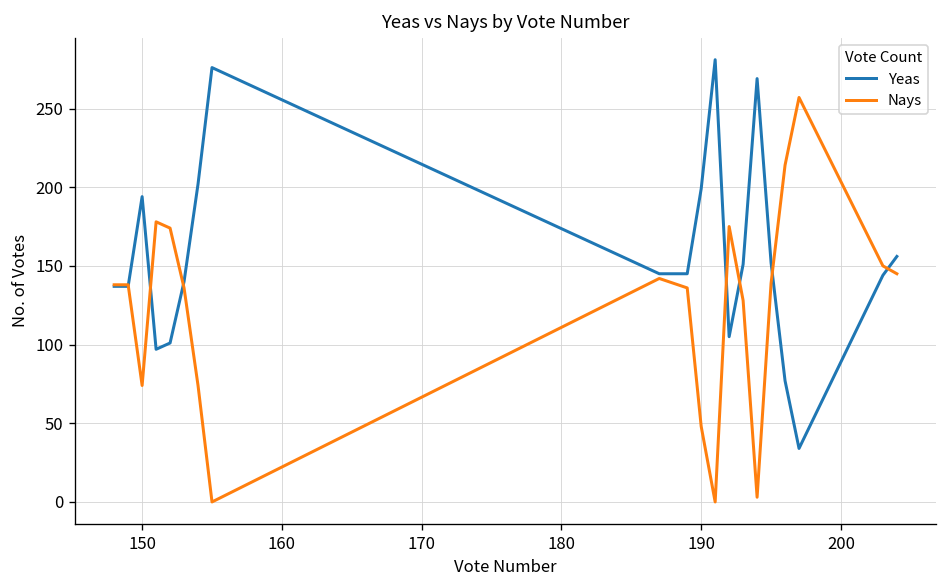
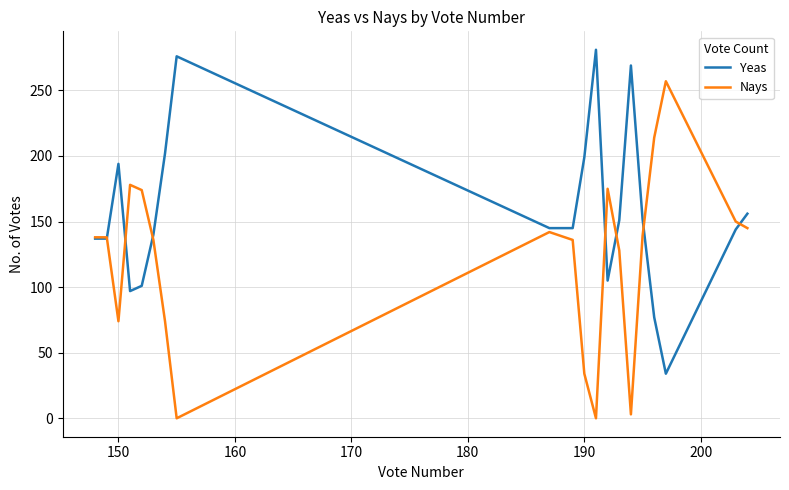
  {
    "Yeas": {
      "150": 194,
      "190": 199
    },
    "Nays": {
      "150": 74,
-     "190": 48
+     "190": 34
    }
  }
